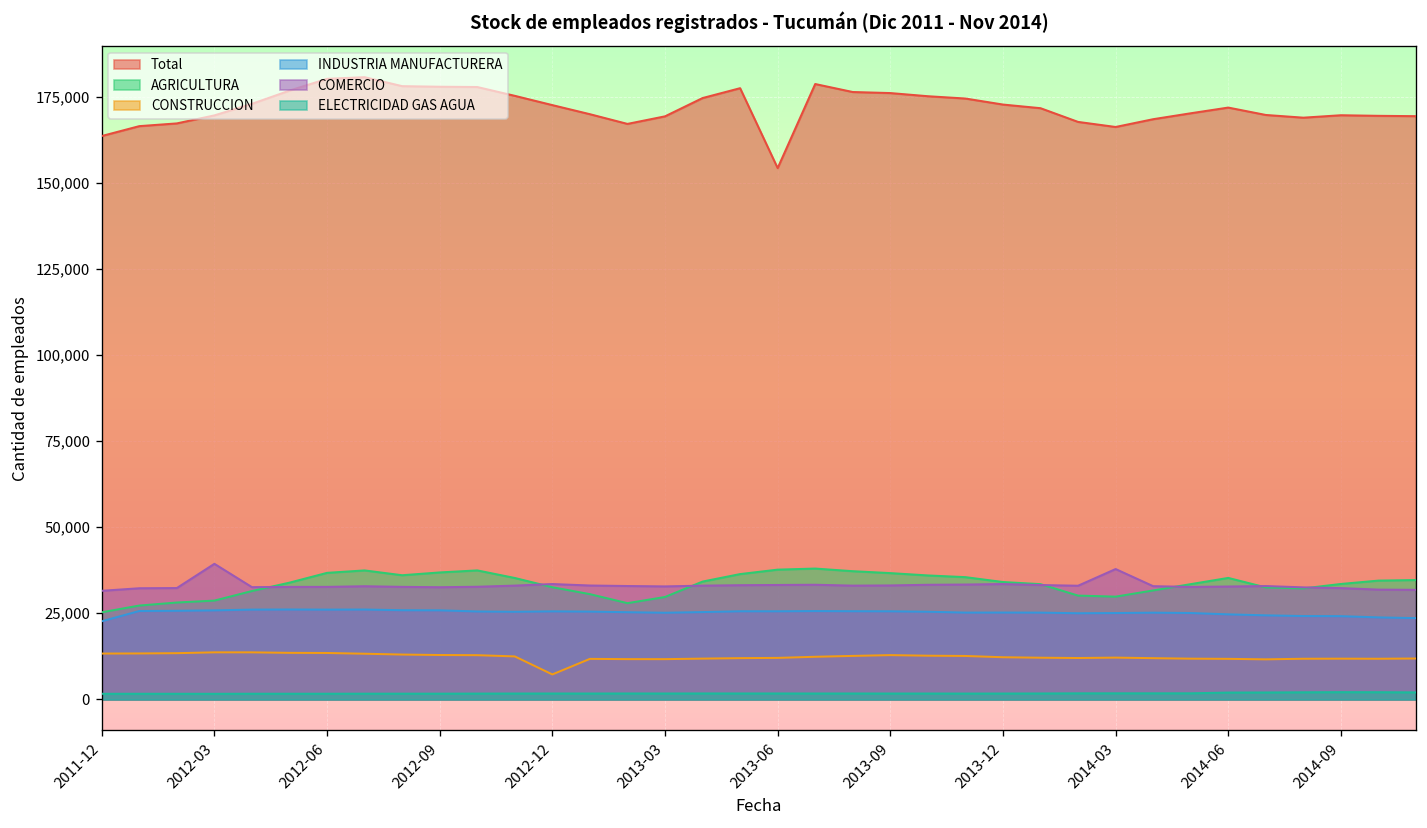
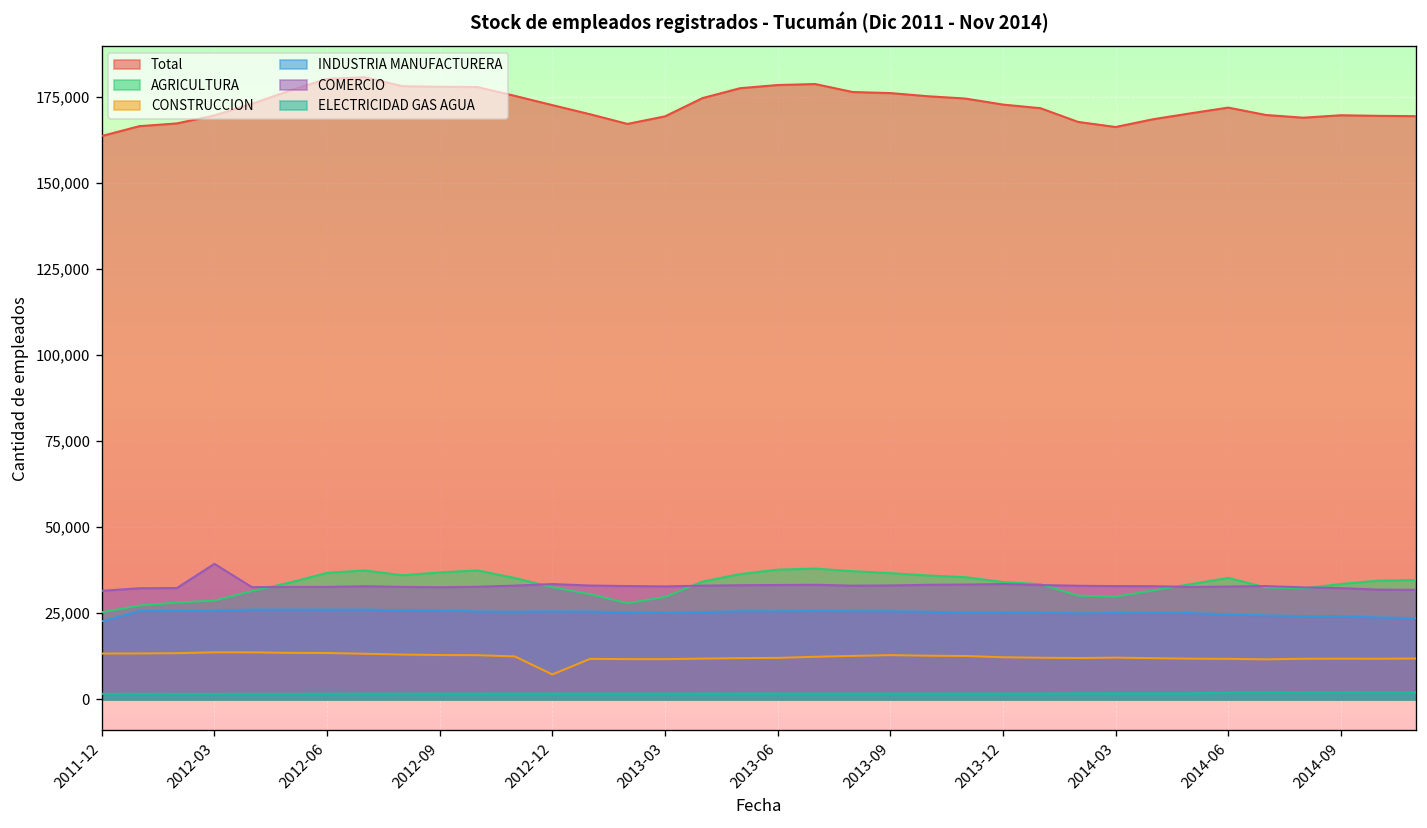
  {
    "Total": {
      "2011-12": "164,000",
      "2012-03": "170,000",
      "2012-12": "173,000",
      "2013-03": "169,000",
-     "2013-06": "154,000",
+     "2013-06": "178,000",
      "2013-09": "176,000",
      "2013-12": "173,000",
      "2014-03": "166,000",
      "2014-06": "172,000",
      "2014-09": "170,000"
    },
    "CONSTRUCCION": {
      "2011-12": "13,000",
      "2012-03": "14,000",
      "2012-06": "13,000",
      "2012-09": "13,000",
      "2012-12": "7,000",
      "2013-03": "12,000",
      "2013-06": "12,000",
      "2013-09": "13,000",
      "2013-12": "12,000",
      "2014-03": "12,000",
      "2014-06": "12,000",
      "2014-09": "12,000"
    },
    "INDUSTRIA MANUFACTURERA": {
      "2011-12": "23,000",
      "2012-03": "26,000",
      "2012-06": "26,000",
      "2012-09": "26,000",
      "2012-12": "26,000",
      "2013-03": "25,000",
      "2013-06": "26,000",
      "2013-09": "26,000",
      "2013-12": "25,000",
      "2014-03": "25,000",
      "2014-06": "25,000",
      "2014-09": "24,000"
    },
    "COMERCIO": {
      "2011-12": "32,000",
      "2012-03": "39,000",
      "2012-06": "33,000",
      "2012-09": "33,000",
      "2012-12": "33,000",
      "2013-03": "33,000",
      "2013-06": "33,000",
      "2013-09": "33,000",
-     "2014-03": "38,000",
+     "2014-03": "33,000",
      "2014-06": "33,000",
      "2014-09": "32,000"
    }
  }
